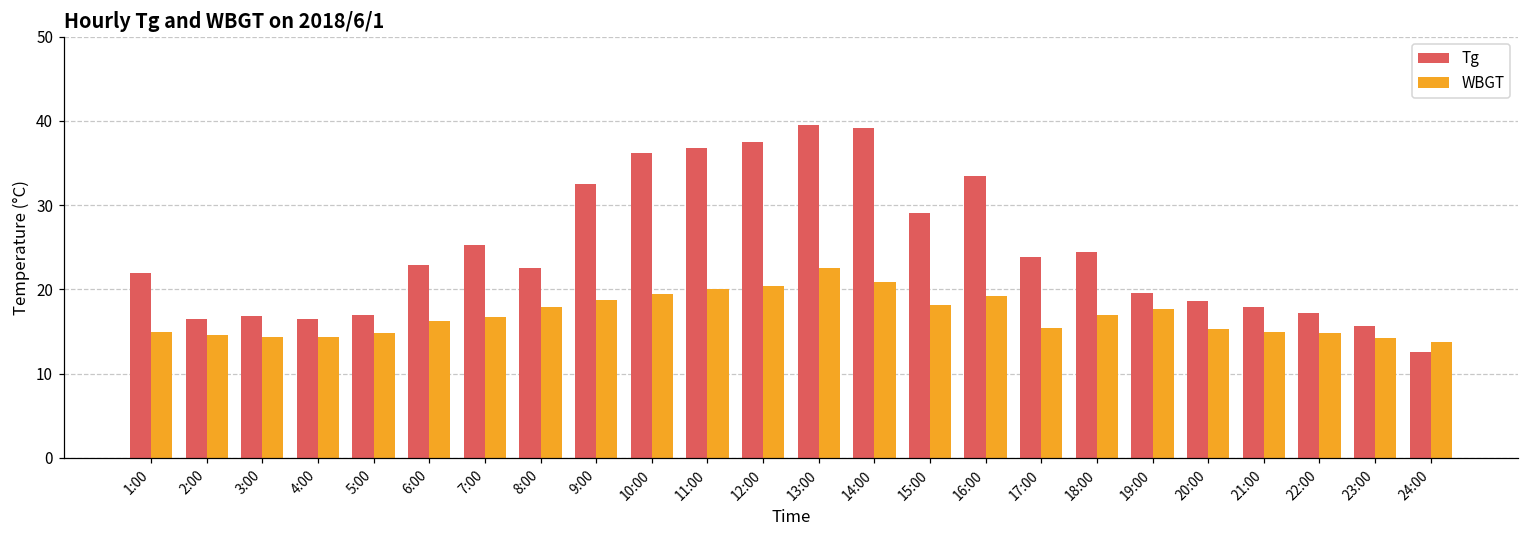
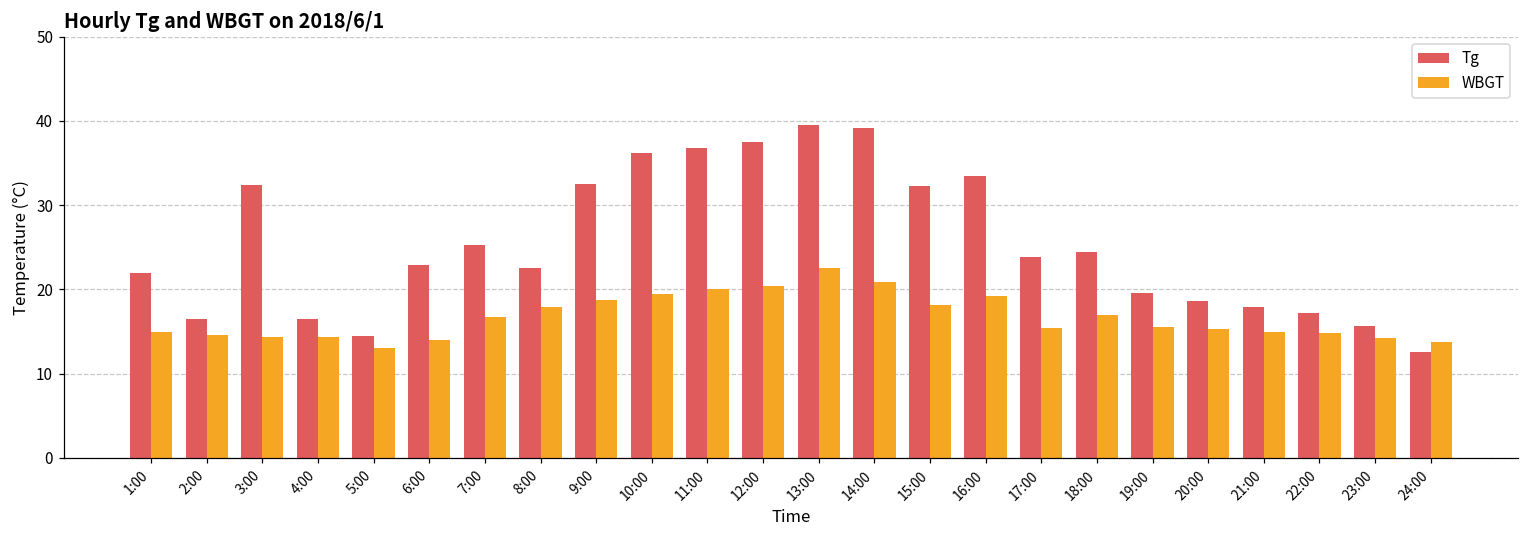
  {
    "Tg": {
      "1:00": 22,
      "2:00": 17,
-     "3:00": 17,
+     "3:00": 32,
      "4:00": 17,
-     "5:00": 17,
+     "5:00": 15,
      "6:00": 23,
      "7:00": 25,
      "8:00": 23,
      "9:00": 33,
      "10:00": 36,
      "11:00": 37,
      "12:00": 38,
      "13:00": 40,
      "14:00": 39,
-     "15:00": 29,
+     "15:00": 32,
      "16:00": 34,
      "17:00": 24,
      "18:00": 25,
      "19:00": 20,
      "20:00": 19,
      "21:00": 18,
      "22:00": 17,
      "23:00": 16,
      "24:00": 13
    },
    "WBGT": {
      "1:00": 15,
      "2:00": 15,
      "3:00": 14,
      "4:00": 14,
-     "5:00": 15,
-     "6:00": 16,
+     "5:00": 13,
+     "6:00": 14,
      "7:00": 17,
      "8:00": 18,
      "9:00": 19,
      "10:00": 20,
      "11:00": 20,
      "12:00": 20,
      "13:00": 23,
      "14:00": 21,
      "15:00": 18,
      "16:00": 19,
      "17:00": 15,
      "18:00": 17,
-     "19:00": 18,
+     "19:00": 16,
      "20:00": 15,
      "21:00": 15,
      "22:00": 15,
      "23:00": 14,
      "24:00": 14
    }
  }
